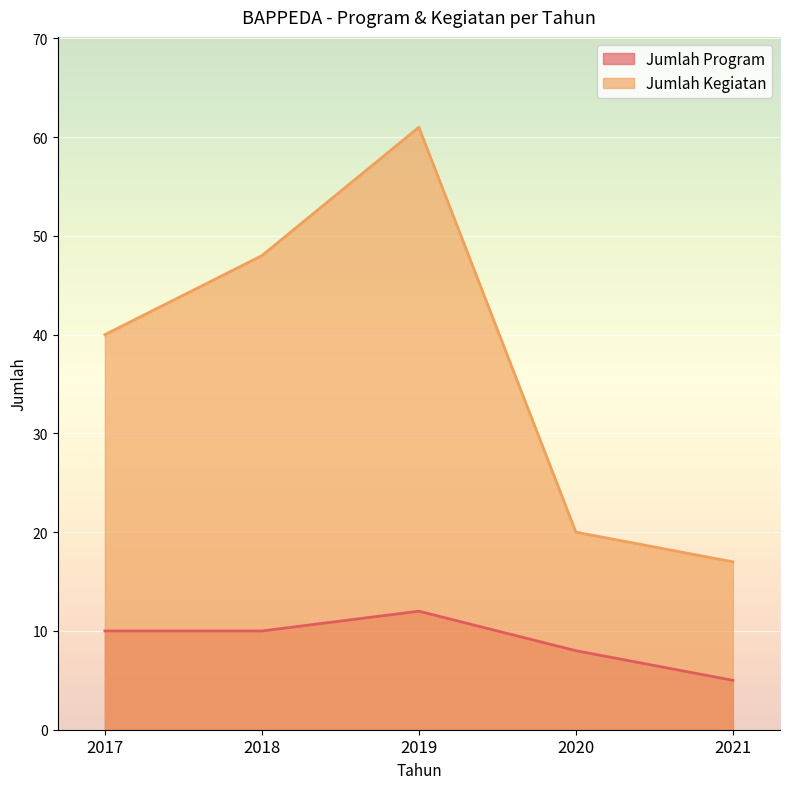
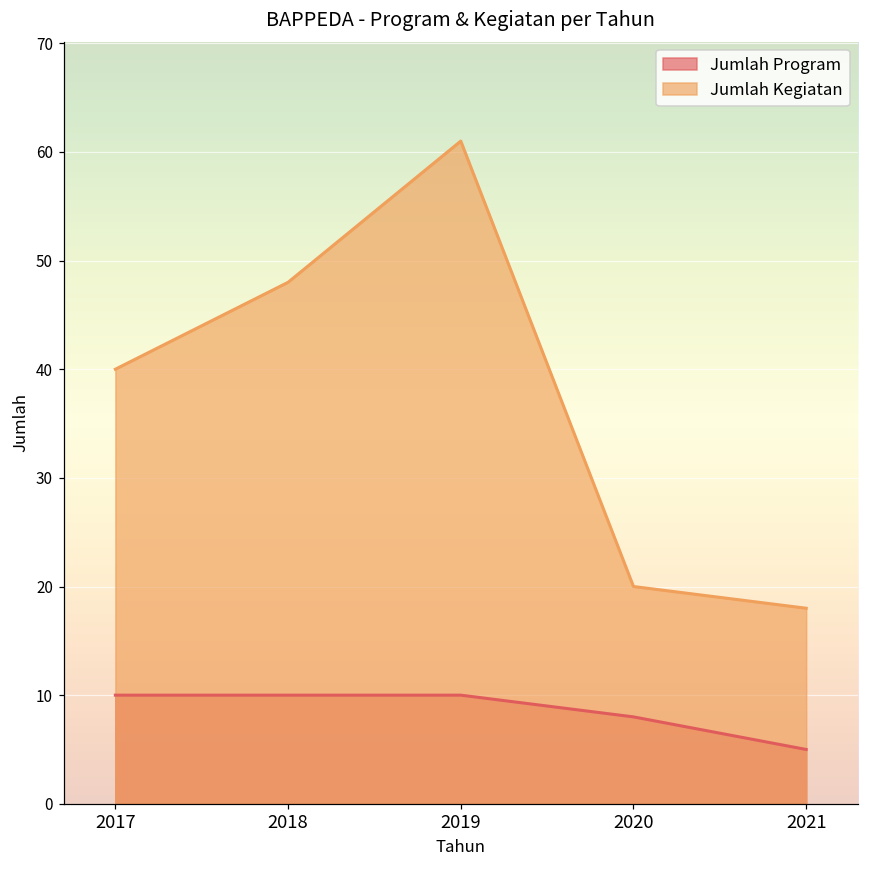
  {
    "Jumlah Program": {
      "2017": 10,
      "2018": 10,
-     "2019": 12,
+     "2019": 10,
      "2020": 8,
      "2021": 5
    },
    "Jumlah Kegiatan": {
      "2017": 40,
      "2018": 48,
      "2019": 61,
      "2020": 20,
-     "2021": 17
+     "2021": 18
    }
  }
